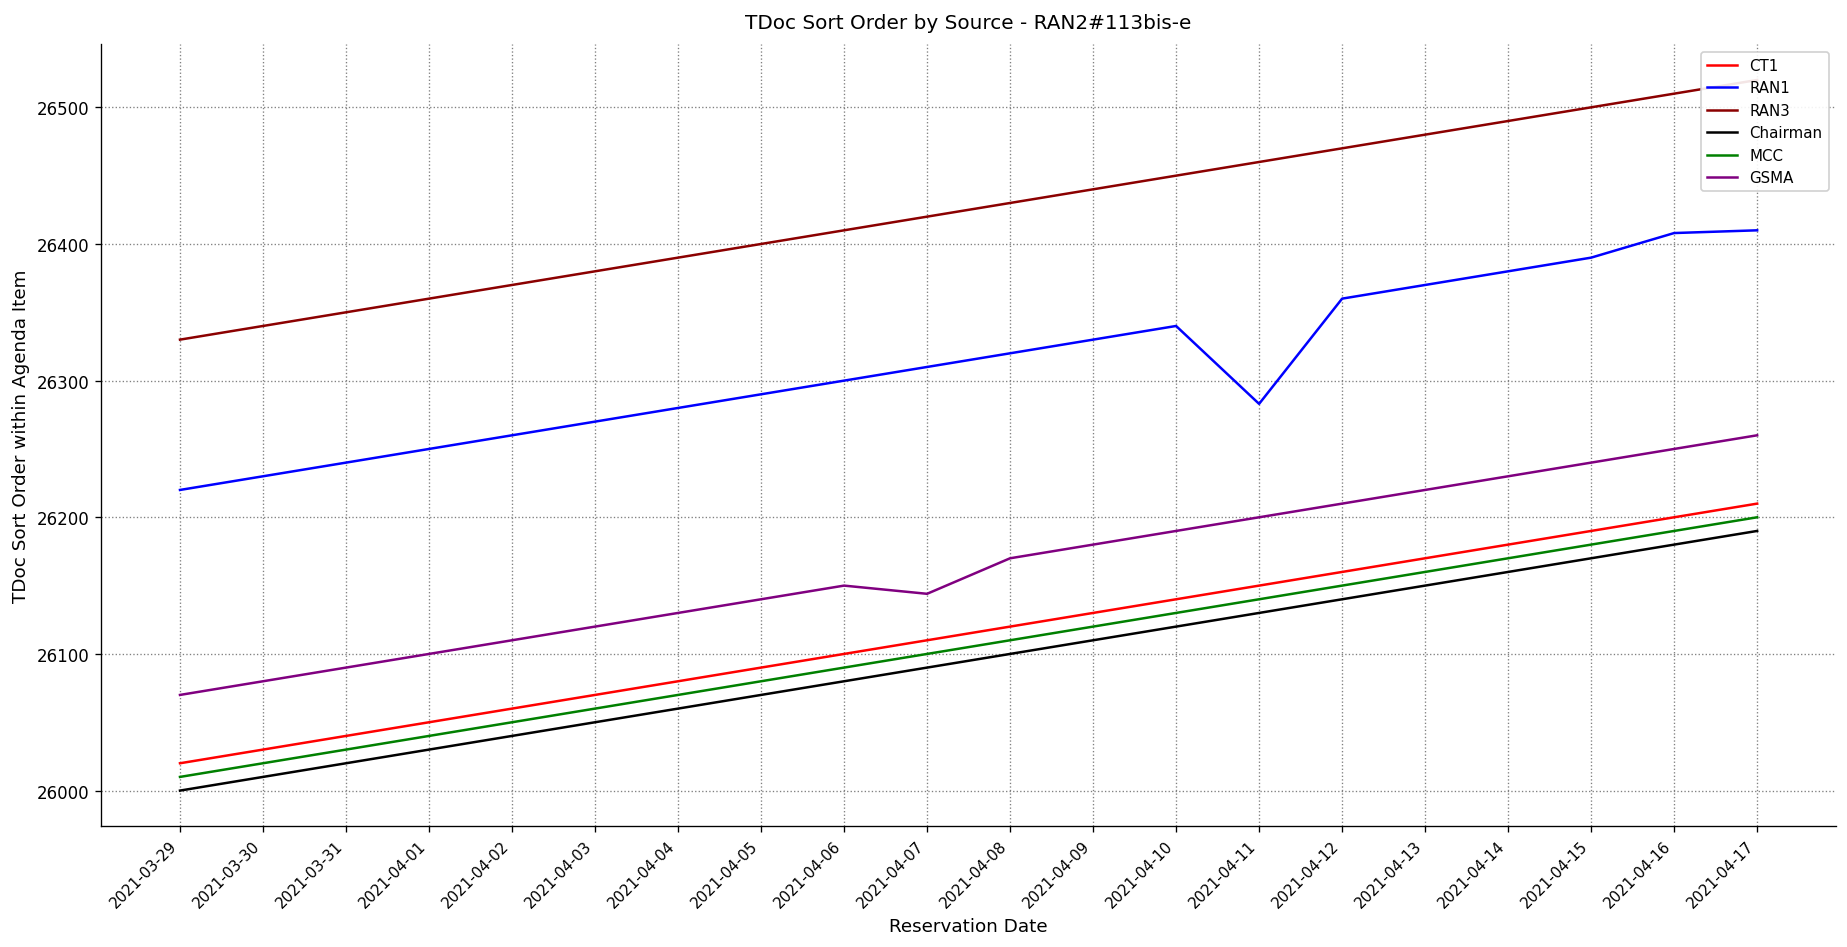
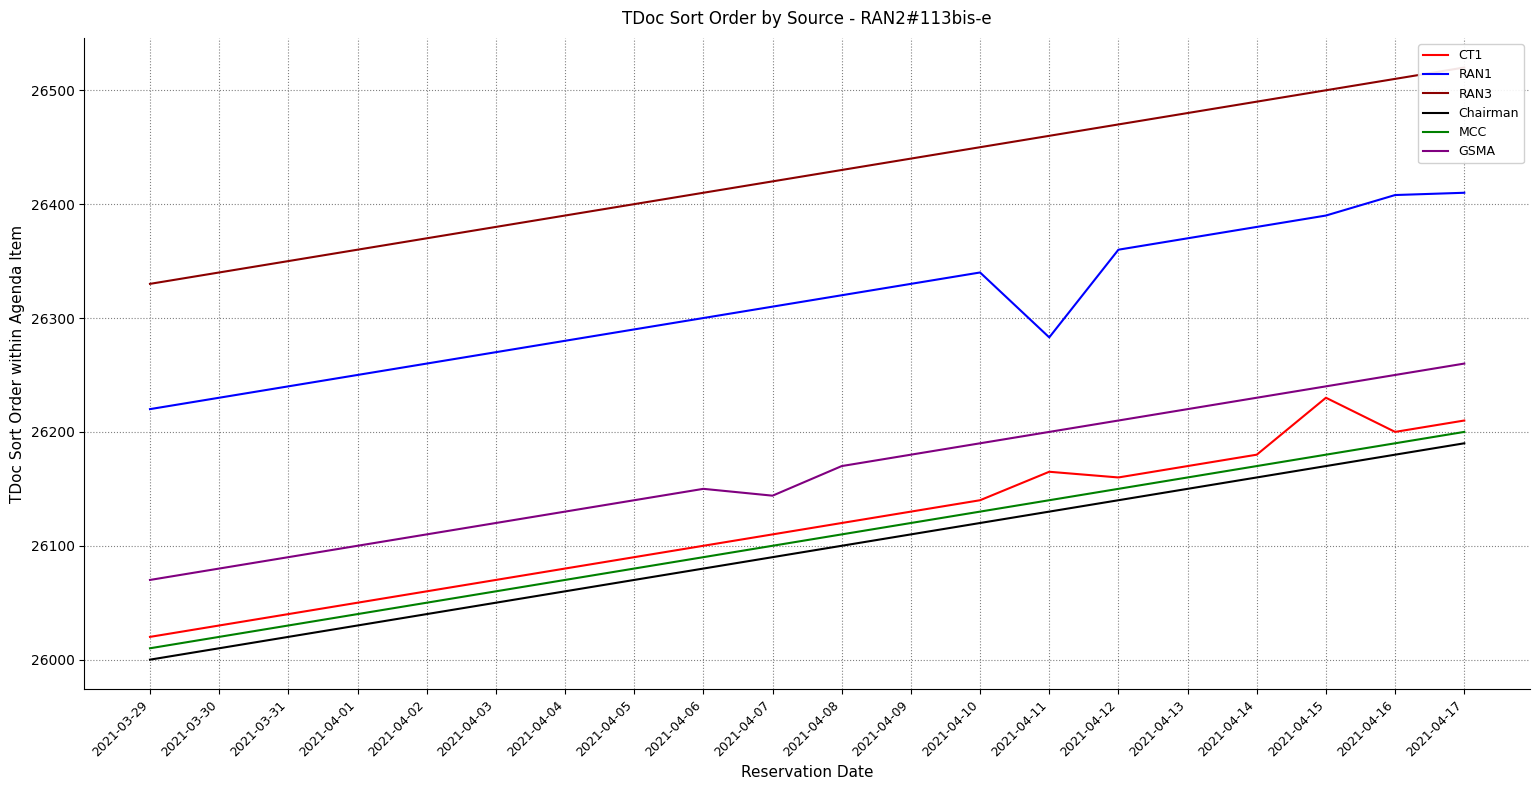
  {
    "CT1": {
      "2021-03-29": 26020,
      "2021-03-30": 26030,
      "2021-03-31": 26040,
      "2021-04-01": 26050,
      "2021-04-02": 26060,
      "2021-04-03": 26070,
      "2021-04-04": 26080,
      "2021-04-05": 26090,
      "2021-04-06": 26100,
      "2021-04-07": 26110,
      "2021-04-08": 26120,
      "2021-04-09": 26130,
      "2021-04-10": 26140,
-     "2021-04-11": 26150,
+     "2021-04-11": 26165,
      "2021-04-12": 26160,
      "2021-04-13": 26170,
      "2021-04-14": 26180,
-     "2021-04-15": 26190,
+     "2021-04-15": 26230,
      "2021-04-16": 26200,
      "2021-04-17": 26210
    },
    "RAN1": {
      "2021-03-29": 26220,
      "2021-03-30": 26230,
      "2021-03-31": 26240,
      "2021-04-01": 26250,
      "2021-04-02": 26260,
      "2021-04-03": 26270,
      "2021-04-04": 26280,
      "2021-04-05": 26290,
      "2021-04-06": 26300,
      "2021-04-07": 26310,
      "2021-04-08": 26320,
      "2021-04-09": 26330,
      "2021-04-10": 26340,
      "2021-04-11": 26283,
      "2021-04-12": 26360,
      "2021-04-13": 26370,
      "2021-04-14": 26380,
      "2021-04-15": 26390,
      "2021-04-16": 26408,
      "2021-04-17": 26410
    },
    "RAN3": {
      "2021-03-29": 26330,
      "2021-03-30": 26340,
      "2021-03-31": 26350,
      "2021-04-01": 26360,
      "2021-04-02": 26370,
      "2021-04-03": 26380,
      "2021-04-04": 26390,
      "2021-04-05": 26400,
      "2021-04-06": 26410,
      "2021-04-07": 26420,
      "2021-04-08": 26430,
      "2021-04-09": 26440,
      "2021-04-10": 26450,
      "2021-04-11": 26460,
      "2021-04-12": 26470,
      "2021-04-13": 26480,
      "2021-04-14": 26490,
      "2021-04-15": 26500,
      "2021-04-16": 26510
    },
    "Chairman": {
      "2021-03-29": 26000,
      "2021-03-30": 26010,
      "2021-03-31": 26020,
      "2021-04-01": 26030,
      "2021-04-02": 26040,
      "2021-04-03": 26050,
      "2021-04-04": 26060,
      "2021-04-05": 26070,
      "2021-04-06": 26080,
      "2021-04-07": 26090,
      "2021-04-08": 26100,
      "2021-04-09": 26110,
      "2021-04-10": 26120,
      "2021-04-11": 26130,
      "2021-04-12": 26140,
      "2021-04-13": 26150,
      "2021-04-14": 26160,
      "2021-04-15": 26170,
      "2021-04-16": 26180,
      "2021-04-17": 26190
    },
    "MCC": {
      "2021-03-29": 26010,
      "2021-03-30": 26020,
      "2021-03-31": 26030,
      "2021-04-01": 26040,
      "2021-04-02": 26050,
      "2021-04-03": 26060,
      "2021-04-04": 26070,
      "2021-04-05": 26080,
      "2021-04-06": 26090,
      "2021-04-07": 26100,
      "2021-04-08": 26110,
      "2021-04-09": 26120,
      "2021-04-10": 26130,
      "2021-04-11": 26140,
      "2021-04-12": 26150,
      "2021-04-13": 26160,
      "2021-04-14": 26170,
      "2021-04-15": 26180,
      "2021-04-16": 26190,
      "2021-04-17": 26200
    },
    "GSMA": {
      "2021-03-29": 26070,
      "2021-03-30": 26080,
      "2021-03-31": 26090,
      "2021-04-01": 26100,
      "2021-04-02": 26110,
      "2021-04-03": 26120,
      "2021-04-04": 26130,
      "2021-04-05": 26140,
      "2021-04-06": 26150,
      "2021-04-07": 26144,
      "2021-04-08": 26170,
      "2021-04-09": 26180,
      "2021-04-10": 26190,
      "2021-04-11": 26200,
      "2021-04-12": 26210,
      "2021-04-13": 26220,
      "2021-04-14": 26230,
      "2021-04-15": 26240,
      "2021-04-16": 26250,
      "2021-04-17": 26260
    }
  }
